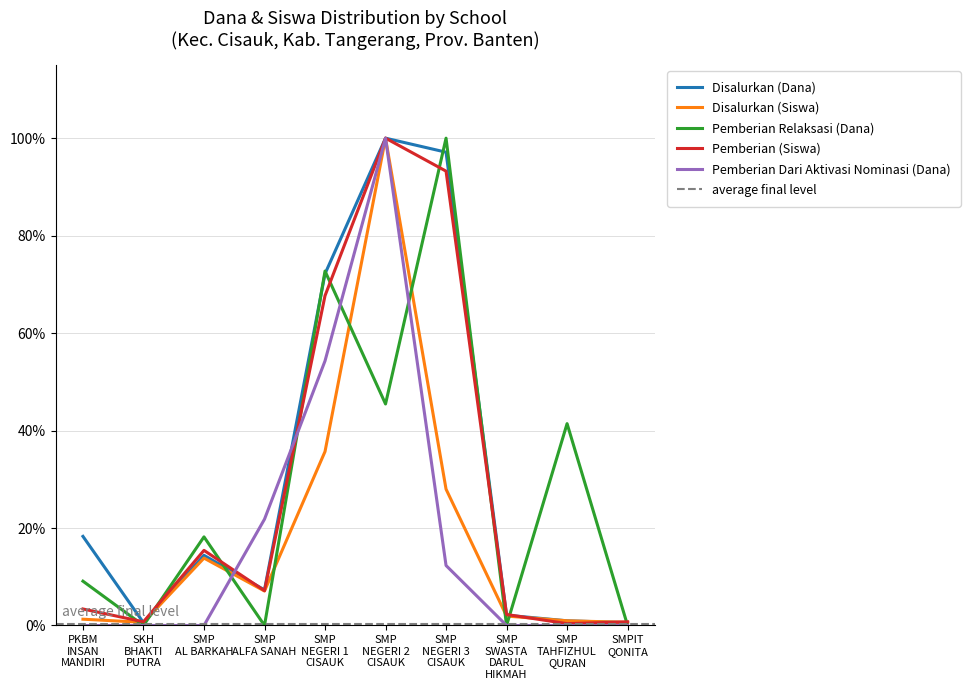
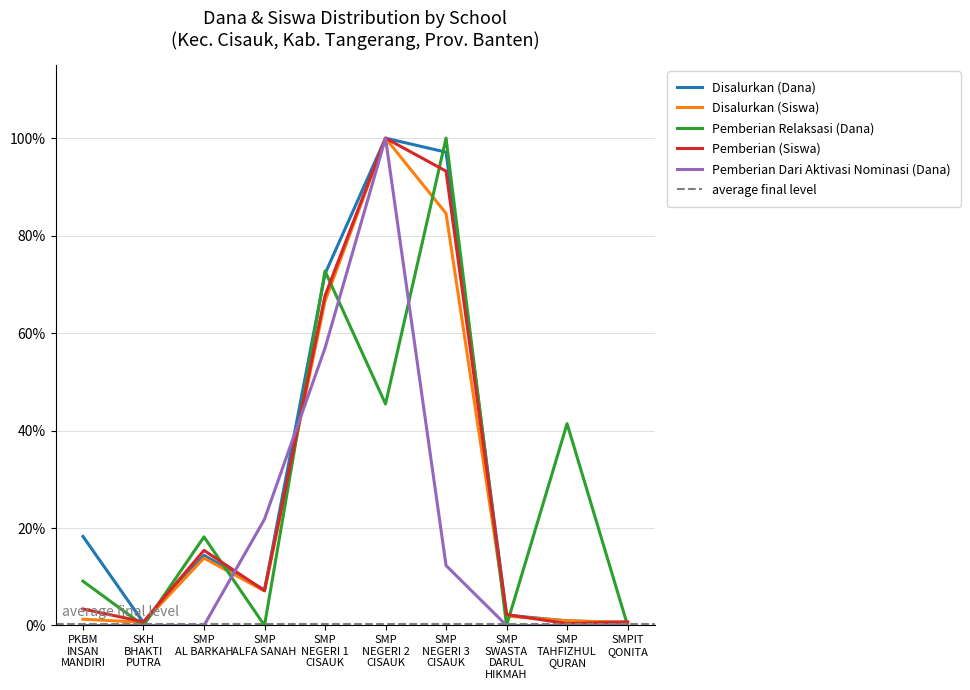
  {
    "Disalurkan (Dana)": {
      "PKBM INSAN MANDIRI": "18%",
      "SMP AL BARKAH": "14%",
      "SMP NEGERI 1 CISAUK": "72%",
      "SMP NEGERI 3 CISAUK": "97%"
    },
    "Disalurkan (Siswa)": {
      "PKBM INSAN MANDIRI": "1%",
      "SMP AL BARKAH": "14%",
-     "SMP NEGERI 1 CISAUK": "36%",
-     "SMP NEGERI 3 CISAUK": "28%"
+     "SMP NEGERI 1 CISAUK": "67%",
+     "SMP NEGERI 3 CISAUK": "85%"
    },
    "Pemberian Relaksasi (Dana)": {
      "PKBM INSAN MANDIRI": "9%",
      "SMP AL BARKAH": "18%",
      "SMP ALFA SANAH": "0%",
      "SMP NEGERI 1 CISAUK": "73%",
      "SMP NEGERI 2 CISAUK": "45%",
      "SMP NEGERI 3 CISAUK": "100%",
      "SMP TAHFIZHUL QURAN": "41%"
    },
    "Pemberian (Siswa)": {
      "PKBM INSAN MANDIRI": "3%",
      "SMP AL BARKAH": "15%",
      "SMP NEGERI 1 CISAUK": "68%",
      "SMP NEGERI 3 CISAUK": "93%"
    },
    "Pemberian Dari Aktivasi Nominasi (Dana)": {
      "PKBM INSAN MANDIRI": "0%",
      "SMP AL BARKAH": "0%",
      "SMP ALFA SANAH": "22%",
-     "SMP NEGERI 1 CISAUK": "54%",
+     "SMP NEGERI 1 CISAUK": "57%",
      "SMP NEGERI 3 CISAUK": "12%"
    }
  }
